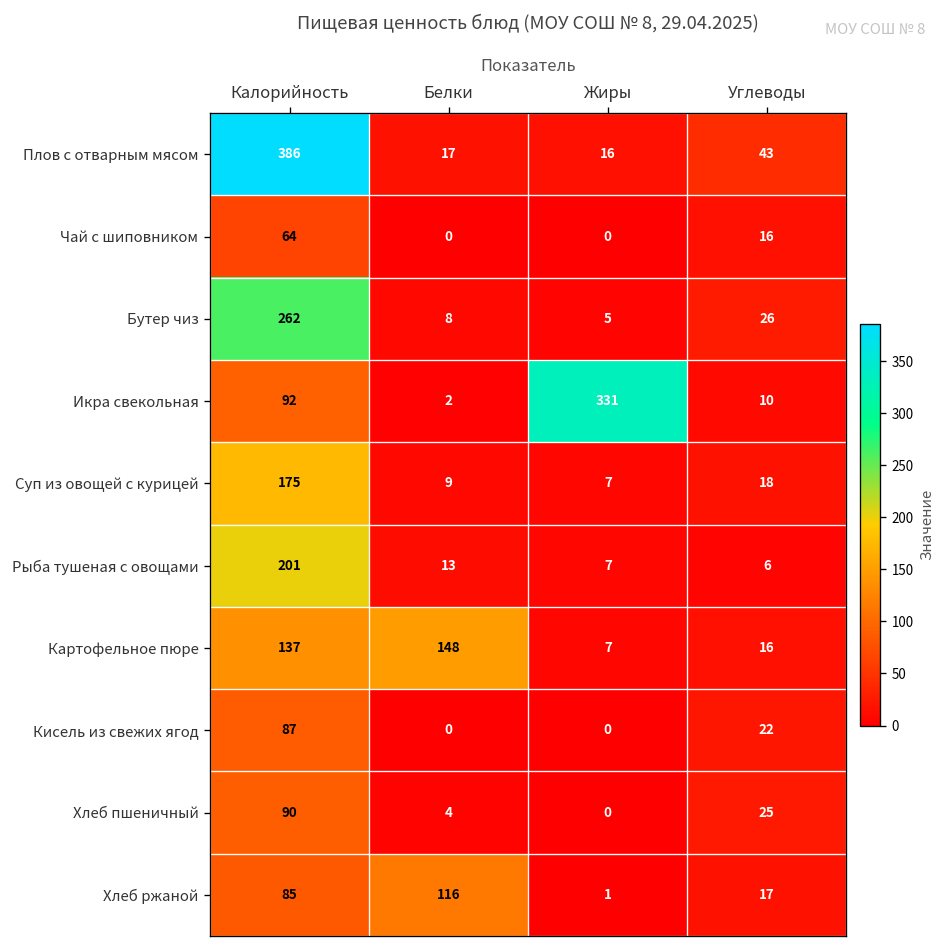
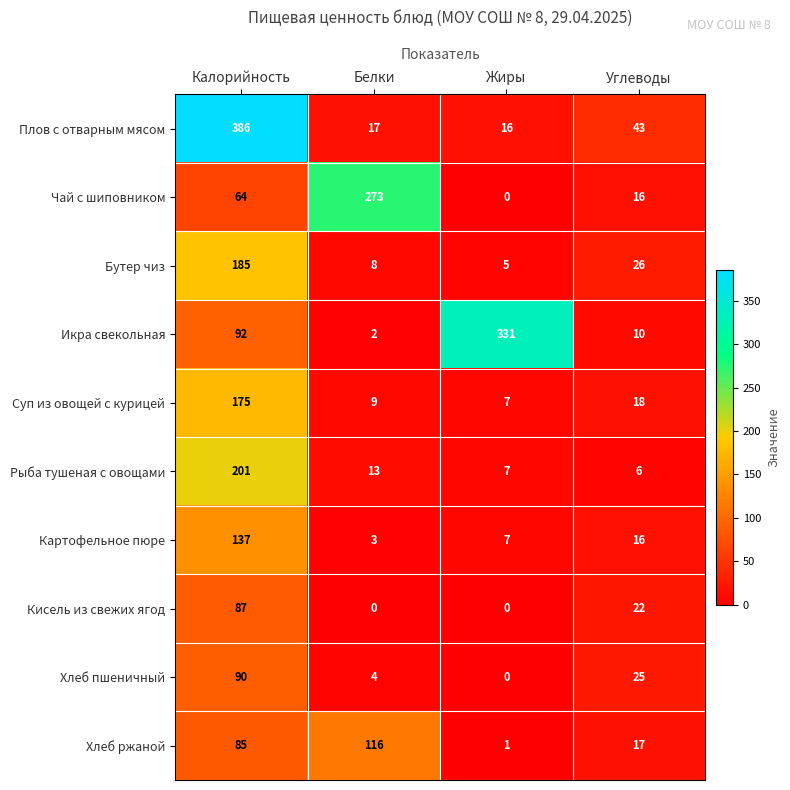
  {
    "Плов с отварным мясом": {
      "Калорийность": 386,
      "Белки": 17,
      "Жиры": 16,
      "Углеводы": 43
    },
    "Чай с шиповником": {
      "Калорийность": 64,
-     "Белки": 0,
+     "Белки": 273,
      "Жиры": 0,
      "Углеводы": 16
    },
    "Бутер чиз": {
-     "Калорийность": 262,
+     "Калорийность": 185,
      "Белки": 8,
      "Жиры": 5,
      "Углеводы": 26
    },
    "Икра свекольная": {
      "Калорийность": 92,
      "Белки": 2,
      "Жиры": 331,
      "Углеводы": 10
    },
    "Суп из овощей с курицей": {
      "Калорийность": 175,
      "Белки": 9,
      "Жиры": 7,
      "Углеводы": 18
    },
    "Рыба тушеная с овощами": {
      "Калорийность": 201,
      "Белки": 13,
      "Жиры": 7,
      "Углеводы": 6
    },
    "Картофельное пюре": {
      "Калорийность": 137,
-     "Белки": 148,
+     "Белки": 3,
      "Жиры": 7,
      "Углеводы": 16
    },
    "Кисель из свежих ягод": {
      "Калорийность": 87,
      "Белки": 0,
      "Жиры": 0,
      "Углеводы": 22
    },
    "Хлеб пшеничный": {
      "Калорийность": 90,
      "Белки": 4,
      "Жиры": 0,
      "Углеводы": 25
    },
    "Хлеб ржаной": {
      "Калорийность": 85,
      "Белки": 116,
      "Жиры": 1,
      "Углеводы": 17
    }
  }
